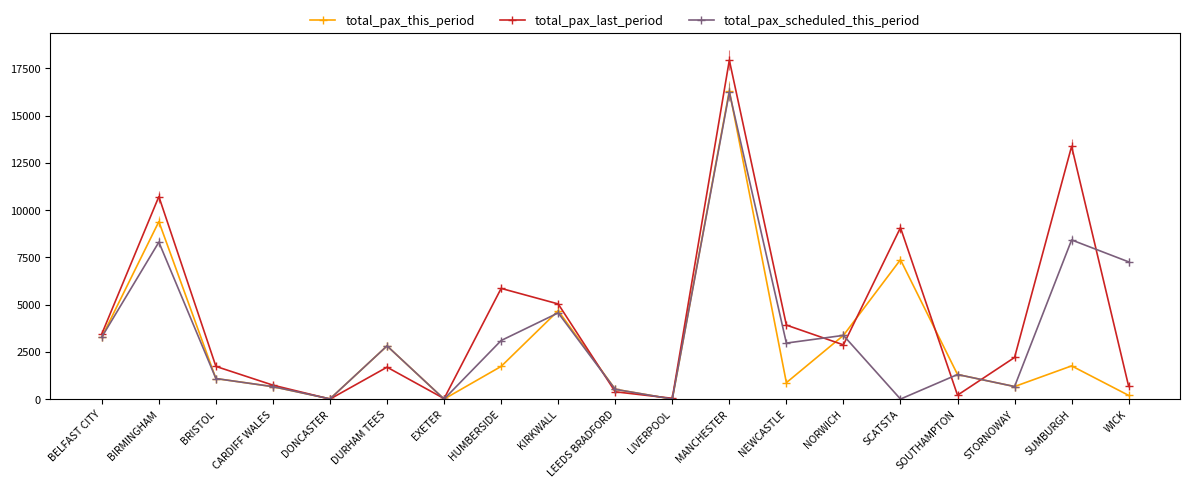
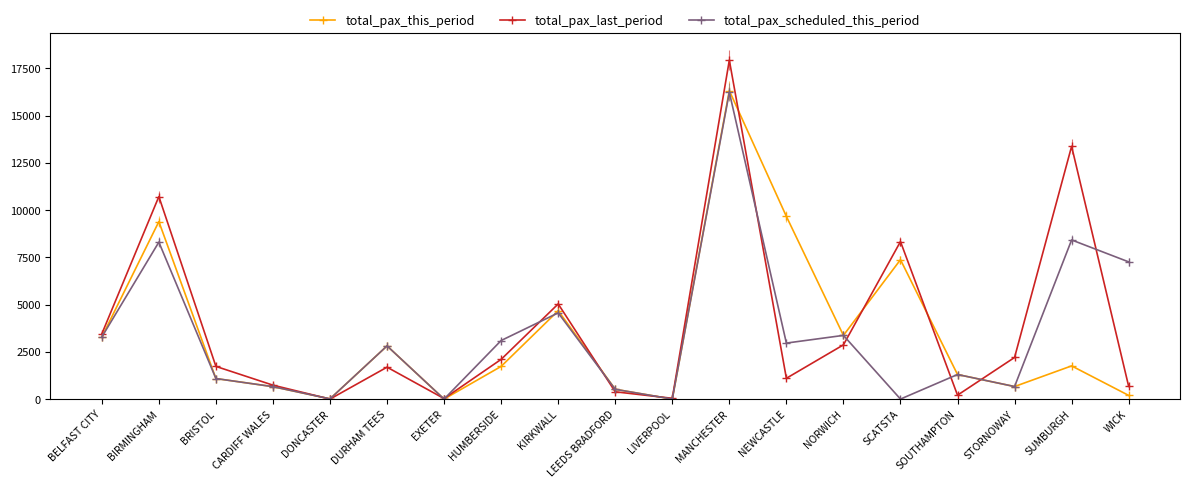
  {
    "total_pax_this_period": {
      "BIRMINGHAM": 9400,
      "HUMBERSIDE": 1700,
-     "NEWCASTLE": 900,
+     "NEWCASTLE": 9700,
      "SCATSTA": 7400,
      "SUMBURGH": 1800,
      "WICK": 200
    },
    "total_pax_last_period": {
      "BELFAST CITY": 3500,
      "BIRMINGHAM": 10700,
      "BRISTOL": 1700,
      "DURHAM TEES": 1700,
-     "HUMBERSIDE": 5900,
+     "HUMBERSIDE": 2100,
      "KIRKWALL": 5000,
      "MANCHESTER": 17900,
-     "NEWCASTLE": 3900,
+     "NEWCASTLE": 1100,
      "NORWICH": 2900,
-     "SCATSTA": 9100,
+     "SCATSTA": 8300,
      "SOUTHAMPTON": 200,
      "STORNOWAY": 2200,
      "SUMBURGH": 13400,
      "WICK": 700
    },
    "total_pax_scheduled_this_period": {
      "BIRMINGHAM": 8300,
      "HUMBERSIDE": 3100,
      "NEWCASTLE": 3000,
      "SCATSTA": 0,
      "SUMBURGH": 8400,
      "WICK": 7300
    }
  }
